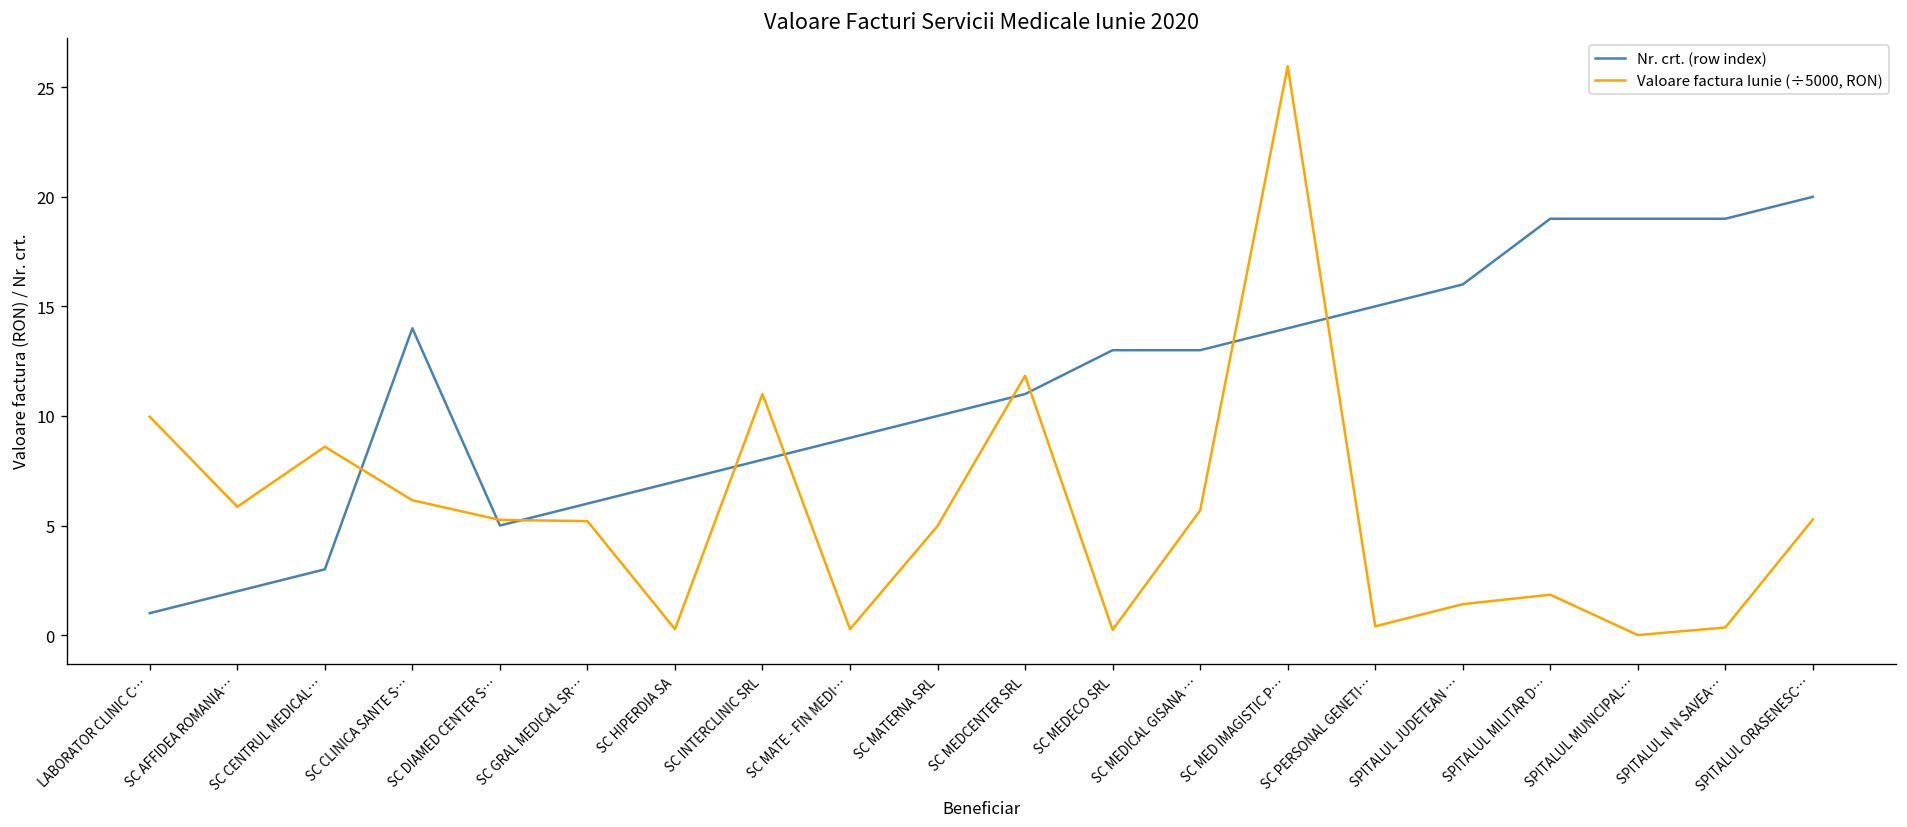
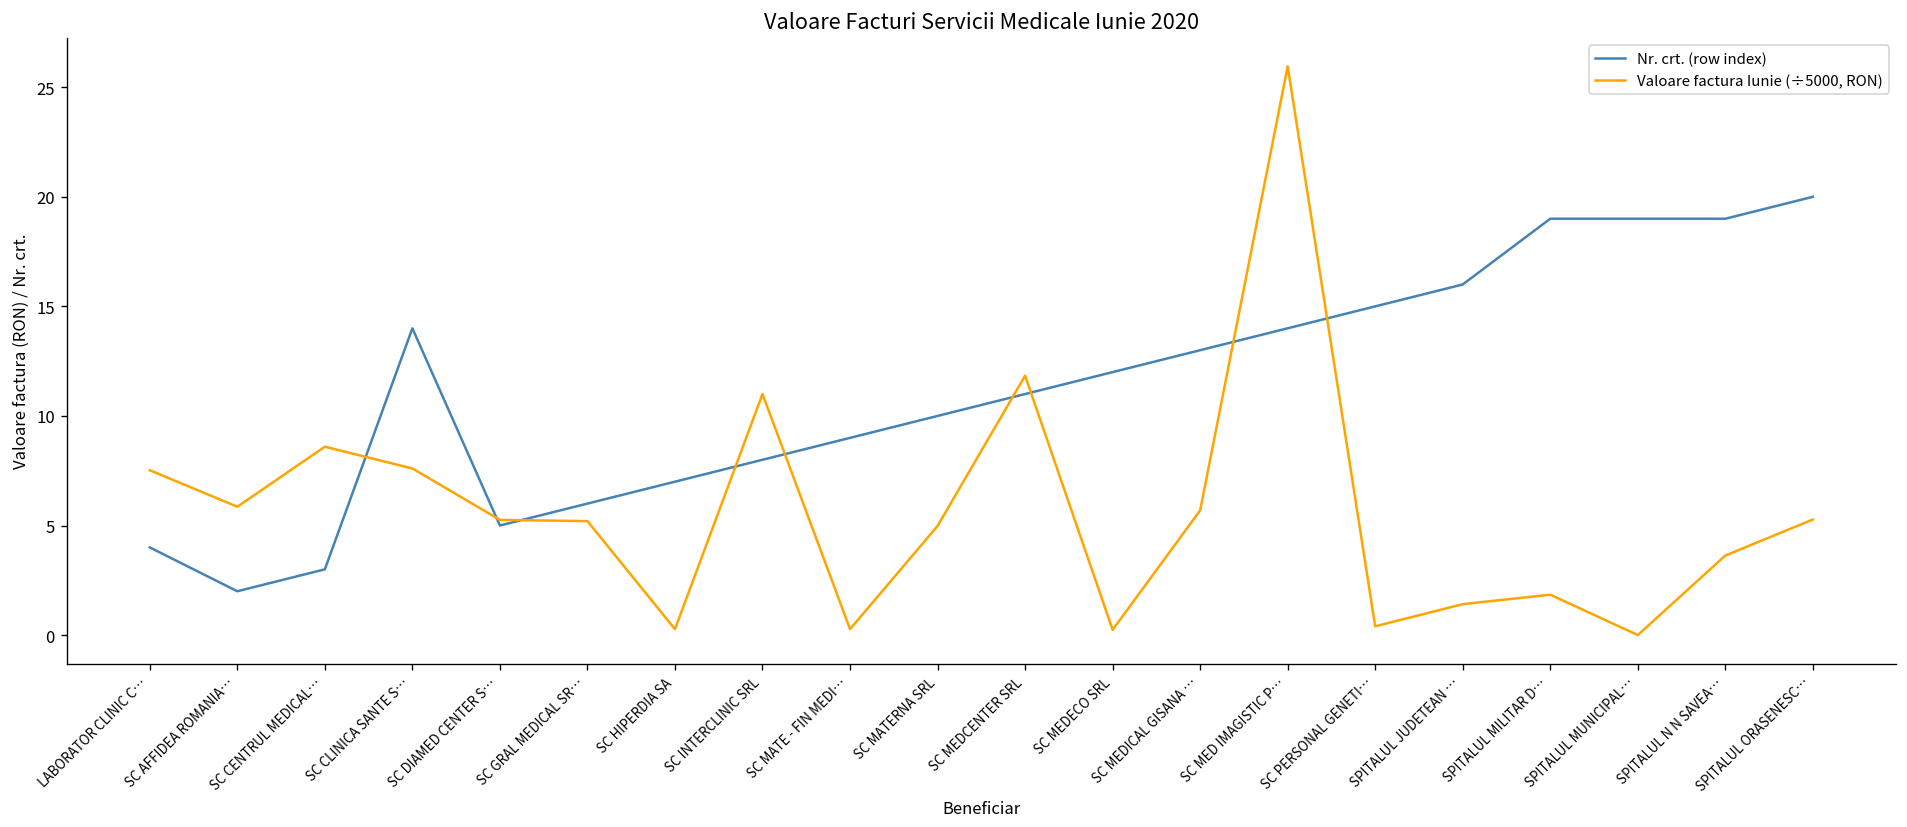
  {
    "Nr. crt. (row index)": {
-     "LABORATOR CLINIC C…": 1,
+     "LABORATOR CLINIC C…": 4,
      "SC AFFIDEA ROMANIA…": 2,
      "SC CENTRUL MEDICAL…": 3,
      "SC CLINICA SANTE S…": 14,
      "SC DIAMED CENTER S…": 5,
      "SC GRAL MEDICAL SR…": 6,
      "SC HIPERDIA SA": 7,
      "SC INTERCLINIC SRL": 8,
      "SC MATE - FIN MEDI…": 9,
      "SC MATERNA SRL": 10,
      "SC MEDCENTER SRL": 11,
-     "SC MEDECO SRL": 13,
+     "SC MEDECO SRL": 12,
      "SC MEDICAL GISANA …": 13,
      "SC MED IMAGISTIC P…": 14,
      "SC PERSONAL GENETI…": 15,
      "SPITALUL JUDETEAN …": 16,
      "SPITALUL MILITAR D…": 19,
      "SPITALUL MUNICIPAL…": 19,
      "SPITALUL N N SAVEA…": 19,
      "SPITALUL ORASENESC…": 20
    },
    "Valoare factura Iunie (÷5000, RON)": {
-     "LABORATOR CLINIC C…": 10.0,
+     "LABORATOR CLINIC C…": 7.5,
      "SC AFFIDEA ROMANIA…": 5.9,
      "SC CENTRUL MEDICAL…": 8.6,
-     "SC CLINICA SANTE S…": 6.2,
+     "SC CLINICA SANTE S…": 7.6,
      "SC DIAMED CENTER S…": 5.3,
      "SC GRAL MEDICAL SR…": 5.2,
      "SC HIPERDIA SA": 0.3,
      "SC INTERCLINIC SRL": 11.0,
      "SC MATE - FIN MEDI…": 0.3,
      "SC MATERNA SRL": 5.0,
      "SC MEDCENTER SRL": 11.8,
      "SC MEDECO SRL": 0.2,
      "SC MEDICAL GISANA …": 5.7,
      "SC MED IMAGISTIC P…": 26.0,
      "SC PERSONAL GENETI…": 0.4,
      "SPITALUL JUDETEAN …": 1.4,
      "SPITALUL MILITAR D…": 1.8,
      "SPITALUL MUNICIPAL…": 0.0,
-     "SPITALUL N N SAVEA…": 0.3,
+     "SPITALUL N N SAVEA…": 3.6,
      "SPITALUL ORASENESC…": 5.3
    }
  }
